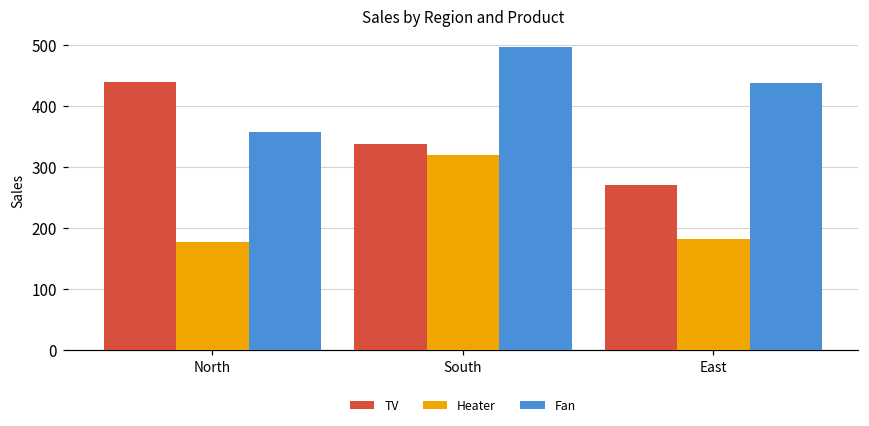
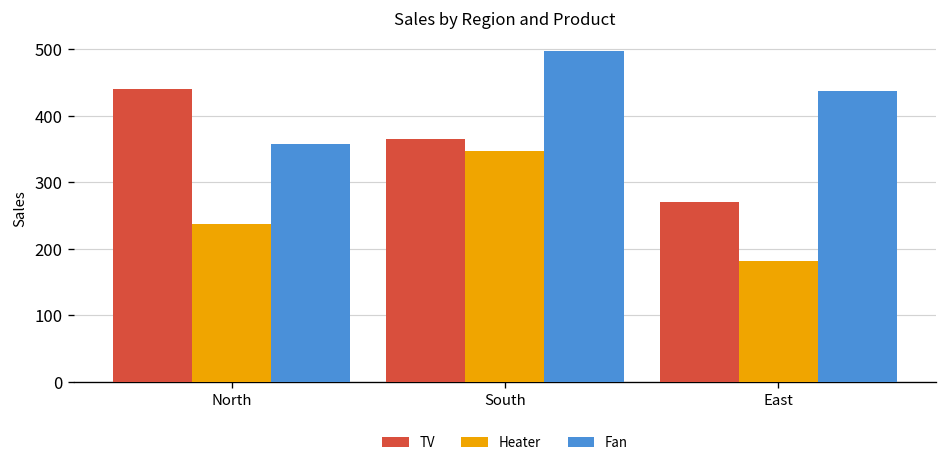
  {
    "TV": {
      "North": 440,
-     "South": 340,
+     "South": 370,
      "East": 270
    },
    "Heater": {
-     "North": 180,
-     "South": 320,
+     "North": 240,
+     "South": 350,
      "East": 180
    },
    "Fan": {
      "North": 360,
      "South": 500,
      "East": 440
    }
  }
